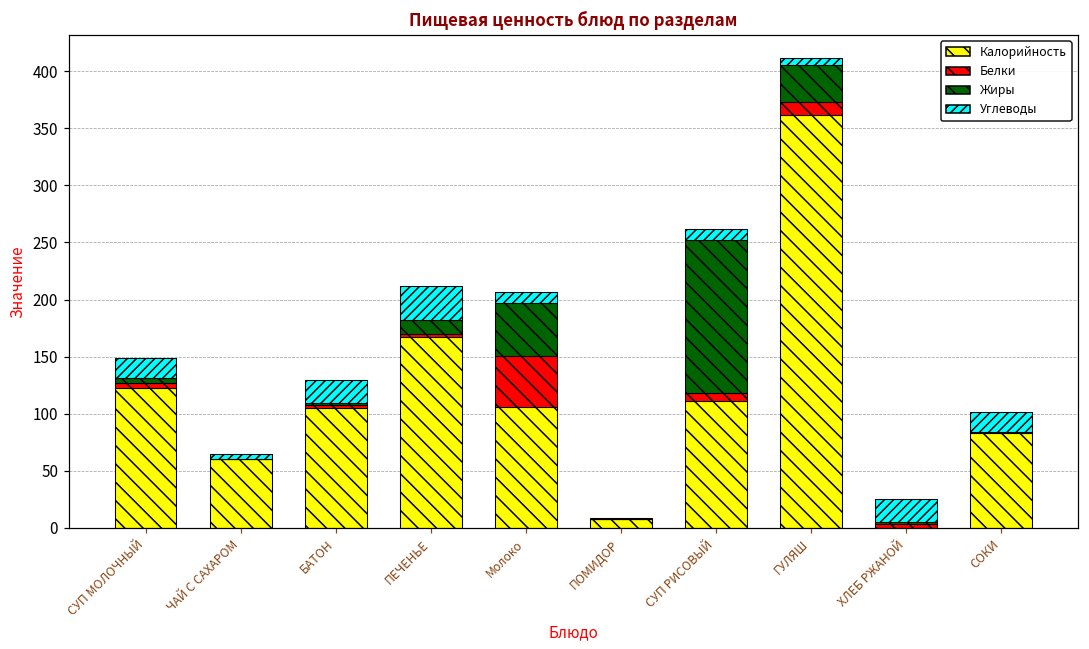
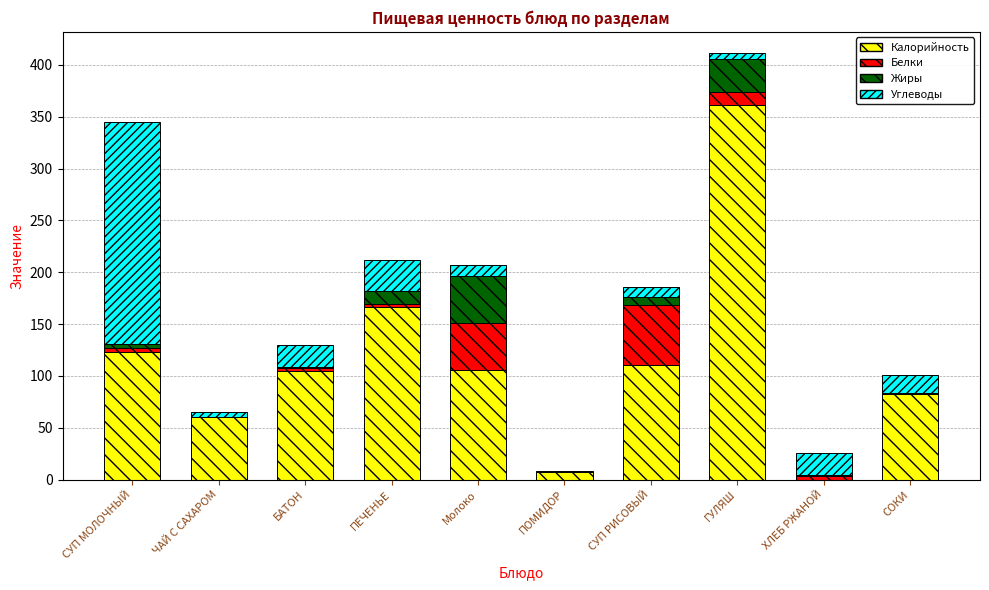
  {
    "Калорийность": {
      "СУП МОЛОЧНЫЙ": 123,
      "ЧАЙ С САХАРОМ": 60,
      "БАТОН": 105,
      "ПЕЧЕНЬЕ": 167,
      "Молоко": 106,
      "ПОМИДОР": 7,
      "СУП РИСОВЫЙ": 111,
      "ГУЛЯШ": 362,
      "ХЛЕБ РЖАНОЙ": 0,
      "СОКИ": 83
    },
    "Белки": {
      "СУП МОЛОЧНЫЙ": 5,
      "БАТОН": 3,
      "ПЕЧЕНЬЕ": 3,
      "Молоко": 45,
-     "СУП РИСОВЫЙ": 7,
+     "СУП РИСОВЫЙ": 58,
      "ГУЛЯШ": 12,
      "ХЛЕБ РЖАНОЙ": 3
    },
    "Жиры": {
      "СУП МОЛОЧНЫЙ": 4,
      "ЧАЙ С САХАРОМ": 0,
      "ПЕЧЕНЬЕ": 12,
      "Молоко": 46,
-     "СУП РИСОВЫЙ": 135,
+     "СУП РИСОВЫЙ": 7,
      "ГУЛЯШ": 32
    },
    "Углеводы": {
-     "СУП МОЛОЧНЫЙ": 17,
+     "СУП МОЛОЧНЫЙ": 214,
      "ЧАЙ С САХАРОМ": 4,
      "БАТОН": 21,
      "ПЕЧЕНЬЕ": 30,
      "Молоко": 10,
      "СУП РИСОВЫЙ": 10,
      "ГУЛЯШ": 6,
      "ХЛЕБ РЖАНОЙ": 20,
      "СОКИ": 17
    }
  }
